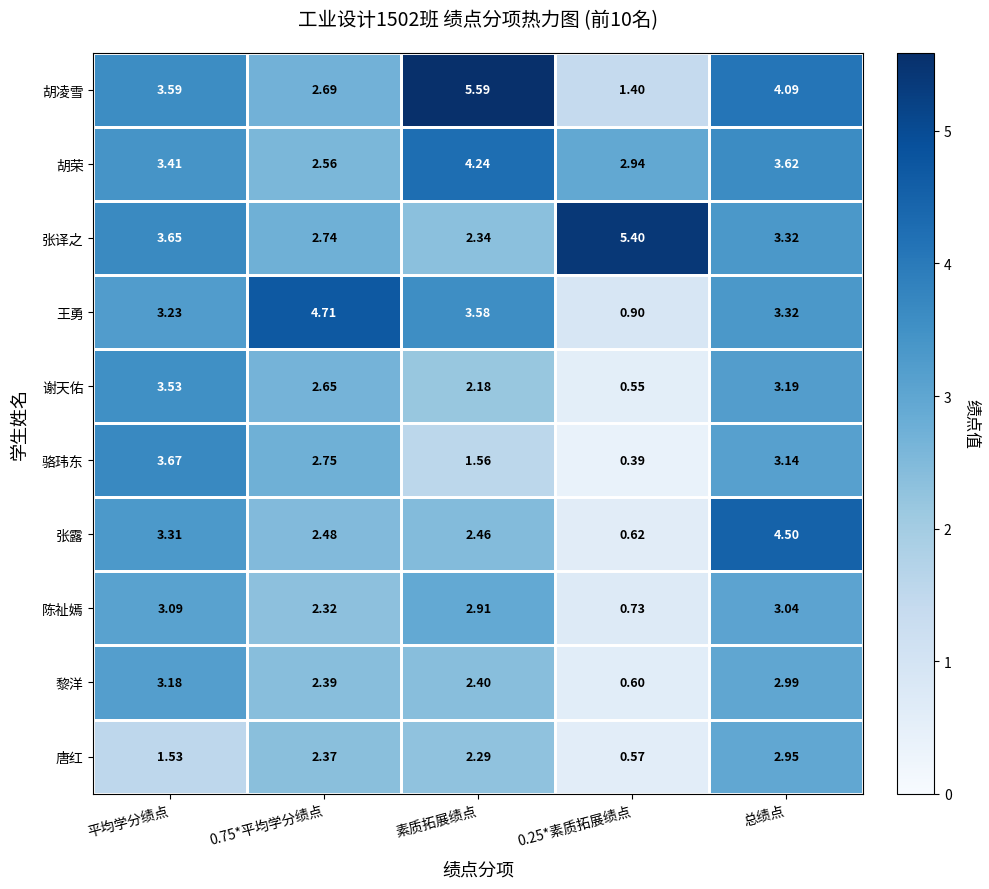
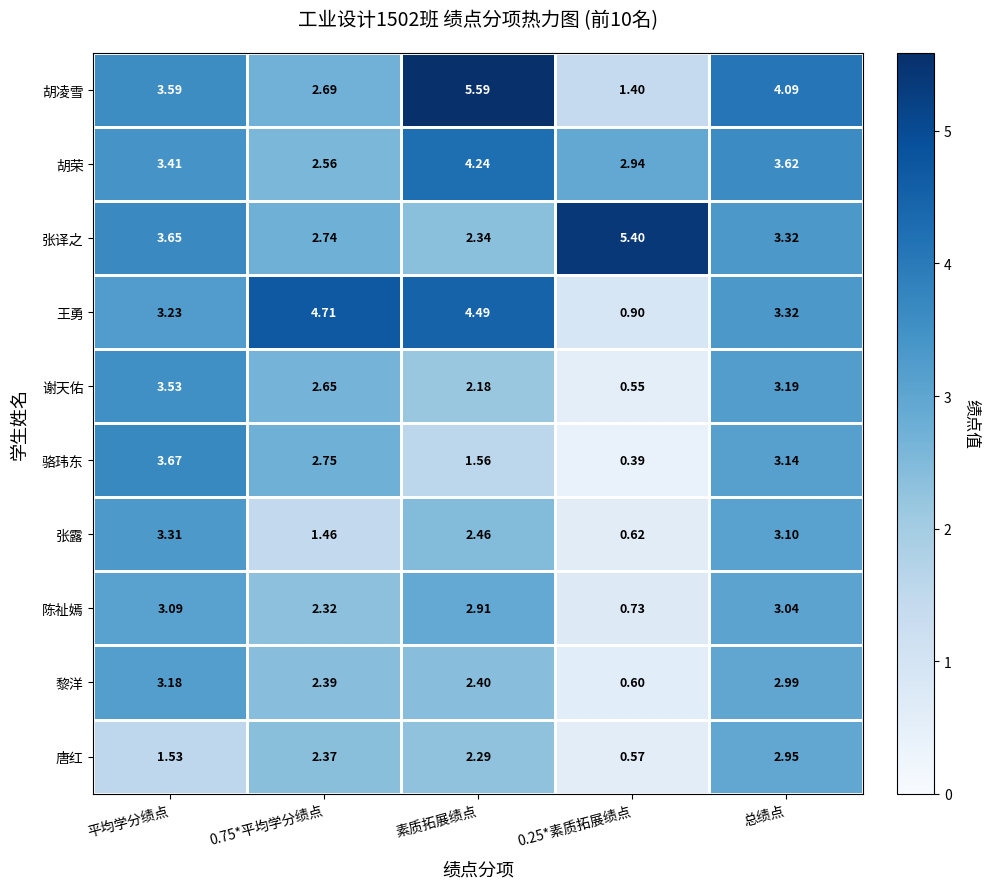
  {
    "胡凌雪": {
      "平均学分绩点": 3.59,
      "0.75*平均学分绩点": 2.69,
      "素质拓展绩点": 5.59,
      "0.25*素质拓展绩点": 1.40,
      "总绩点": 4.09
    },
    "胡荣": {
      "平均学分绩点": 3.41,
      "0.75*平均学分绩点": 2.56,
      "素质拓展绩点": 4.24,
      "0.25*素质拓展绩点": 2.94,
      "总绩点": 3.62
    },
    "张译之": {
      "平均学分绩点": 3.65,
      "0.75*平均学分绩点": 2.74,
      "素质拓展绩点": 2.34,
      "0.25*素质拓展绩点": 5.40,
      "总绩点": 3.32
    },
    "王勇": {
      "平均学分绩点": 3.23,
      "0.75*平均学分绩点": 4.71,
-     "素质拓展绩点": 3.58,
+     "素质拓展绩点": 4.49,
      "0.25*素质拓展绩点": 0.90,
      "总绩点": 3.32
    },
    "谢天佑": {
      "平均学分绩点": 3.53,
      "0.75*平均学分绩点": 2.65,
      "素质拓展绩点": 2.18,
      "0.25*素质拓展绩点": 0.55,
      "总绩点": 3.19
    },
    "骆玮东": {
      "平均学分绩点": 3.67,
      "0.75*平均学分绩点": 2.75,
      "素质拓展绩点": 1.56,
      "0.25*素质拓展绩点": 0.39,
      "总绩点": 3.14
    },
    "张露": {
      "平均学分绩点": 3.31,
-     "0.75*平均学分绩点": 2.48,
+     "0.75*平均学分绩点": 1.46,
      "素质拓展绩点": 2.46,
      "0.25*素质拓展绩点": 0.62,
-     "总绩点": 4.50
+     "总绩点": 3.10
    },
    "陈祉嫣": {
      "平均学分绩点": 3.09,
      "0.75*平均学分绩点": 2.32,
      "素质拓展绩点": 2.91,
      "0.25*素质拓展绩点": 0.73,
      "总绩点": 3.04
    },
    "黎洋": {
      "平均学分绩点": 3.18,
      "0.75*平均学分绩点": 2.39,
      "素质拓展绩点": 2.40,
      "0.25*素质拓展绩点": 0.60,
      "总绩点": 2.99
    },
    "唐红": {
      "平均学分绩点": 1.53,
      "0.75*平均学分绩点": 2.37,
      "素质拓展绩点": 2.29,
      "0.25*素质拓展绩点": 0.57,
      "总绩点": 2.95
    }
  }
